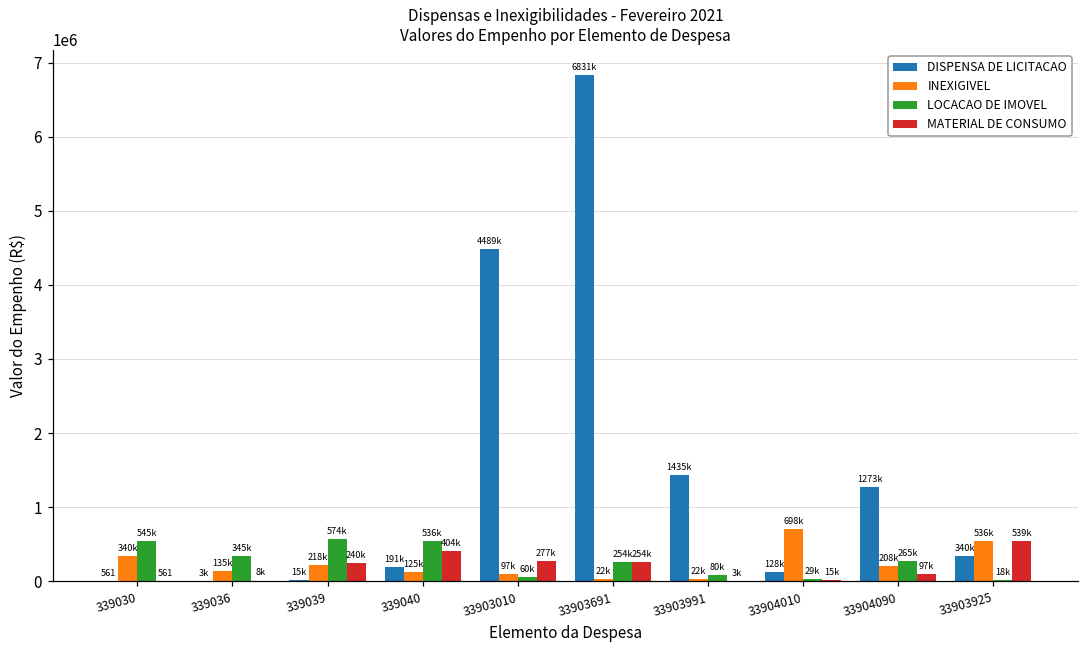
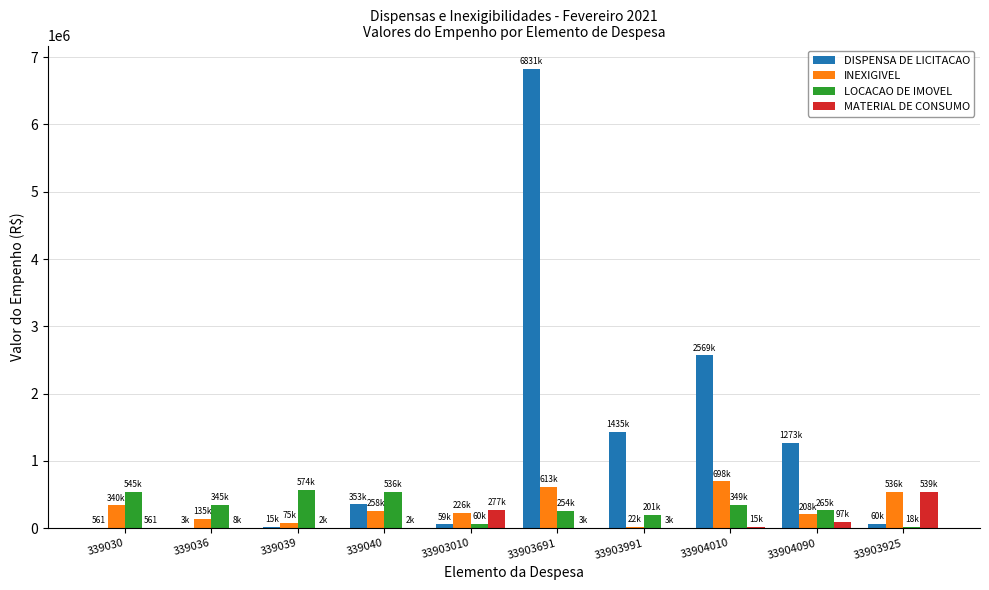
  {
    "DISPENSA DE LICITACAO": {
      "339030": "561",
      "339036": "3k",
      "339039": "15k",
-     "339040": "191k",
-     "33903010": "4489k",
+     "339040": "353k",
+     "33903010": "59k",
      "33903691": "6831k",
      "33903991": "1435k",
-     "33904010": "128k",
+     "33904010": "2569k",
      "33904090": "1273k",
-     "33903925": "340k"
+     "33903925": "60k"
    },
    "INEXIGIVEL": {
      "339030": "340k",
      "339036": "135k",
-     "339039": "218k",
-     "339040": "125k",
-     "33903010": "97k",
-     "33903691": "22k",
+     "339039": "75k",
+     "339040": "258k",
+     "33903010": "226k",
+     "33903691": "613k",
      "33903991": "22k",
      "33904010": "698k",
      "33904090": "208k",
      "33903925": "536k"
    },
    "LOCACAO DE IMOVEL": {
      "339030": "545k",
      "339036": "345k",
      "339039": "574k",
      "339040": "536k",
      "33903010": "60k",
      "33903691": "254k",
-     "33903991": "80k",
-     "33904010": "29k",
+     "33903991": "201k",
+     "33904010": "349k",
      "33904090": "265k",
      "33903925": "18k"
    },
    "MATERIAL DE CONSUMO": {
      "339030": "561",
      "339036": "8k",
-     "339039": "240k",
-     "339040": "404k",
+     "339039": "2k",
+     "339040": "2k",
      "33903010": "277k",
-     "33903691": "254k",
+     "33903691": "3k",
      "33903991": "3k",
      "33904010": "15k",
      "33904090": "97k",
      "33903925": "539k"
    }
  }
